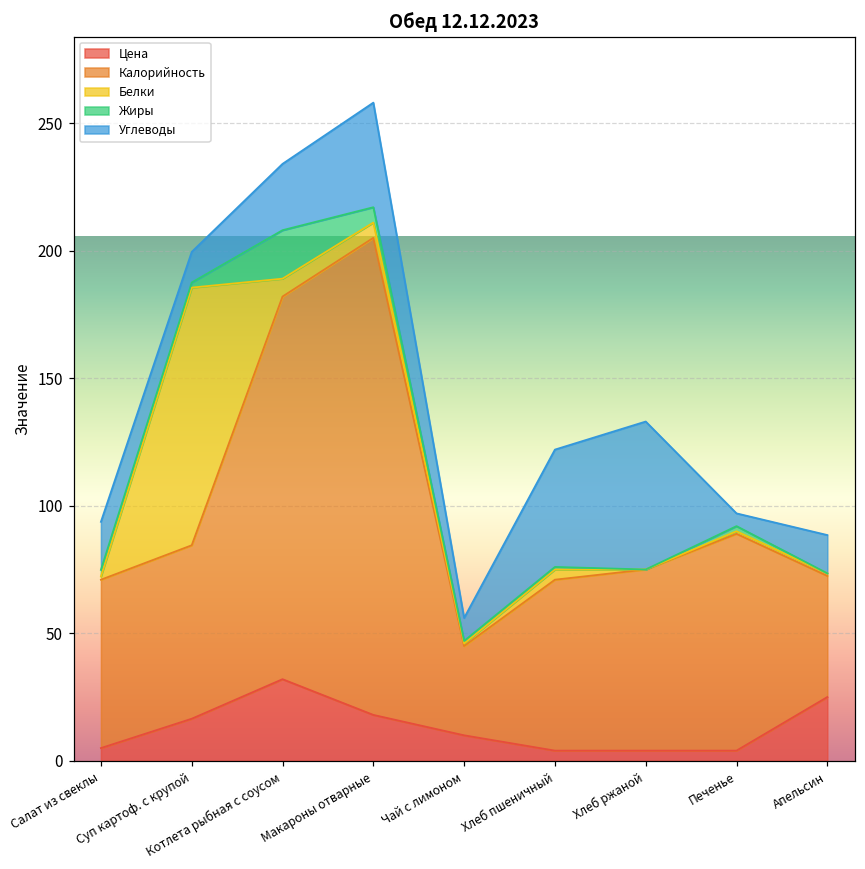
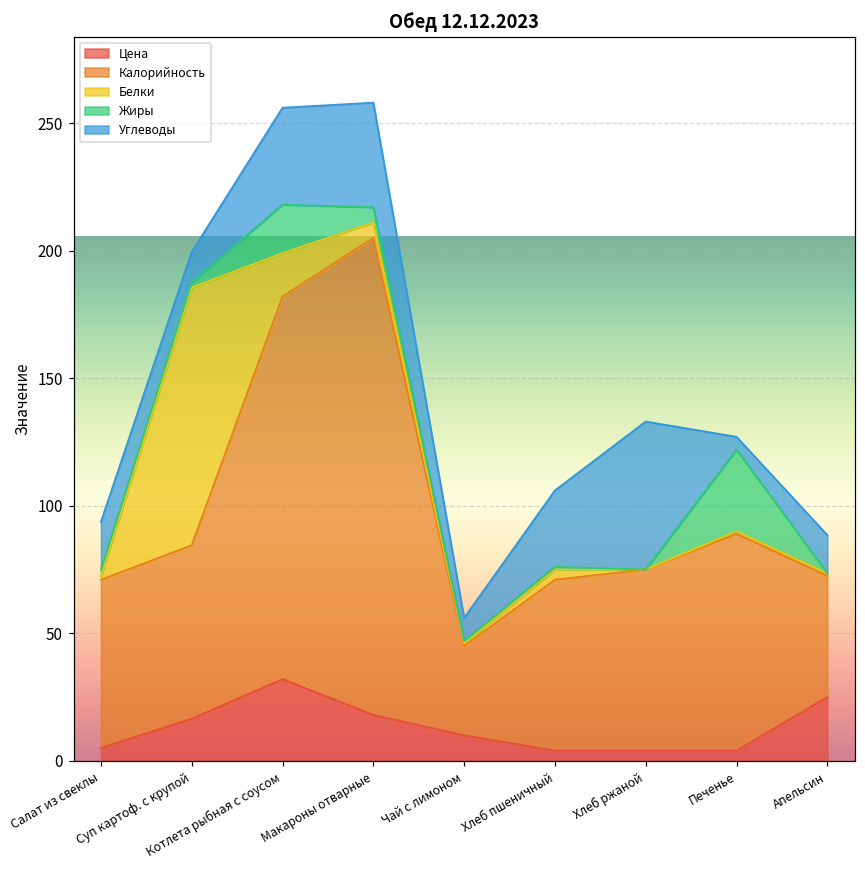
  {
    "Белки": {
      "Салат из свеклы": 1,
      "Суп картоф. с крупой": 101,
-     "Котлета рыбная с соусом": 7,
+     "Котлета рыбная с соусом": 17,
      "Макароны отварные": 6
    },
    "Жиры": {
      "Салат из свеклы": 3,
      "Суп картоф. с крупой": 2,
      "Котлета рыбная с соусом": 19,
      "Макароны отварные": 6,
-     "Печенье": 2
+     "Печенье": 32
    },
    "Углеводы": {
      "Салат из свеклы": 19,
      "Суп картоф. с крупой": 12,
-     "Котлета рыбная с соусом": 26,
+     "Котлета рыбная с соусом": 38,
      "Макароны отварные": 41,
      "Чай с лимоном": 9,
-     "Хлеб пшеничный": 46,
+     "Хлеб пшеничный": 30,
      "Хлеб ржаной": 58,
      "Печенье": 5,
      "Апельсин": 15
    }
  }
